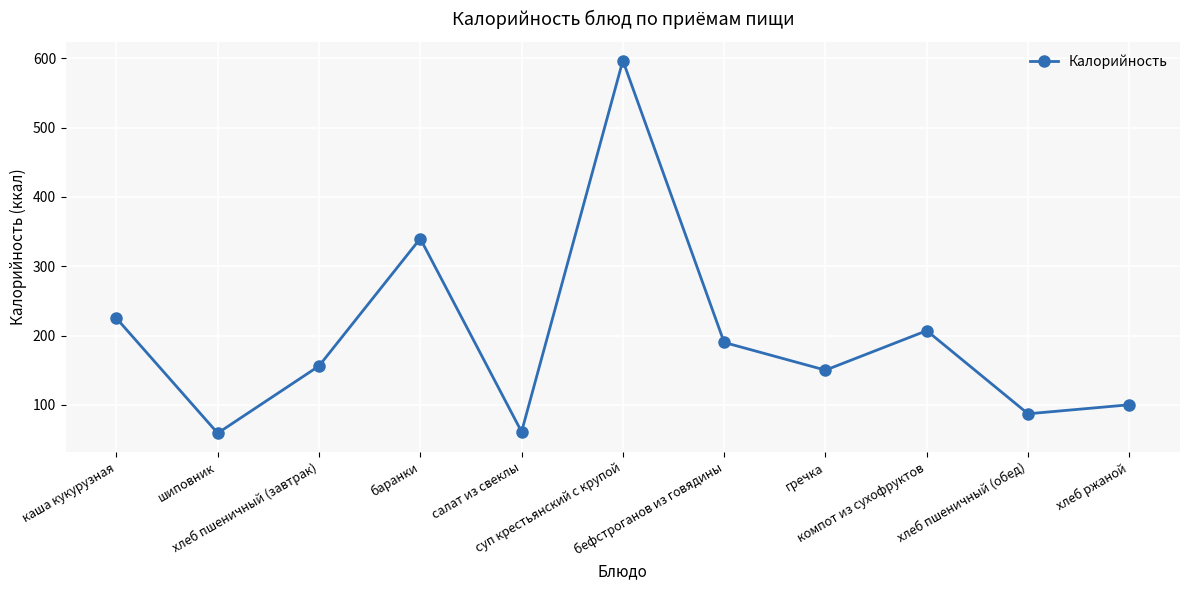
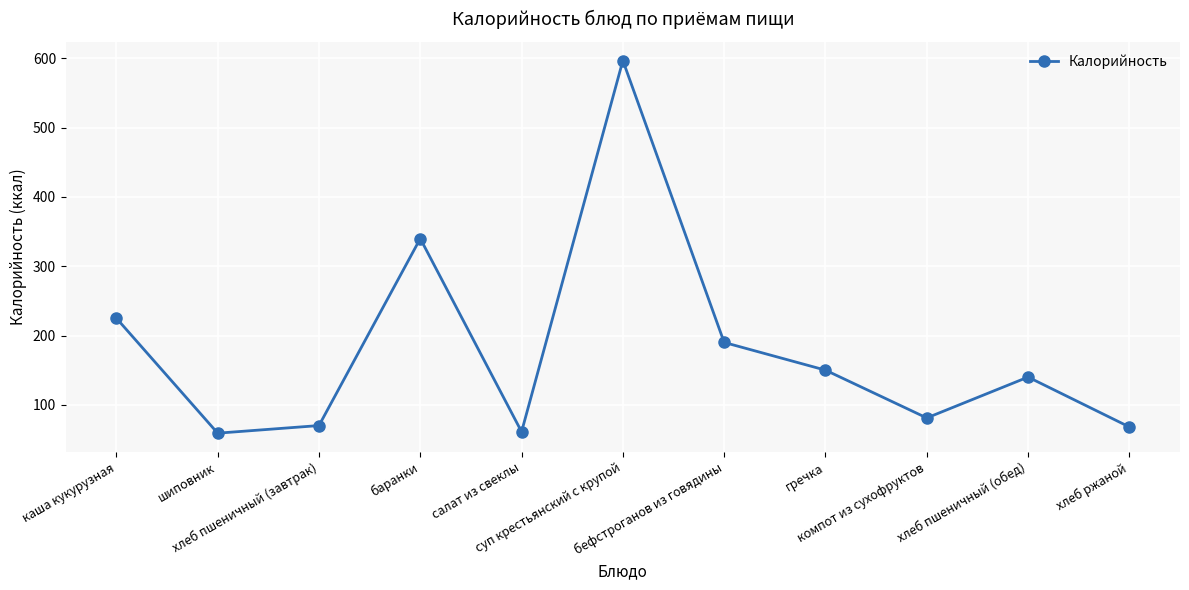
  {
    "каша кукурузная": 230,
    "шиповник": 60,
-   "хлеб пшеничный (завтрак)": 160,
+   "хлеб пшеничный (завтрак)": 70,
    "баранки": 340,
    "салат из свеклы": 60,
    "суп крестьянский с крупой": 600,
    "бефстроганов из говядины": 190,
    "гречка": 150,
-   "компот из сухофруктов": 210,
-   "хлеб пшеничный (обед)": 90,
-   "хлеб ржаной": 100
+   "компот из сухофруктов": 80,
+   "хлеб пшеничный (обед)": 140,
+   "хлеб ржаной": 70
  }
